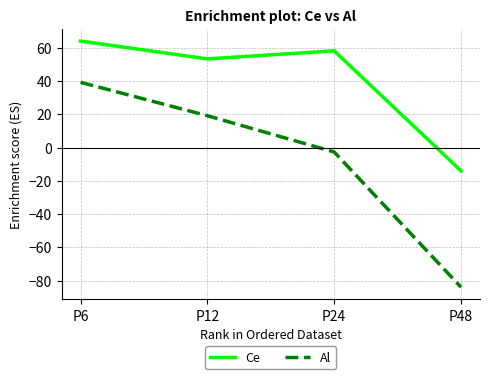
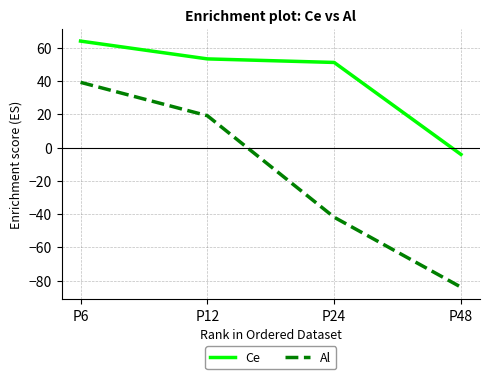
  {
    "Ce": {
      "P6": 64,
      "P12": 53,
-     "P24": 58,
-     "P48": -14
+     "P24": 51,
+     "P48": -4
    },
    "Al": {
      "P6": 39,
      "P12": 19,
-     "P24": -3,
+     "P24": -42,
      "P48": -84
    }
  }
